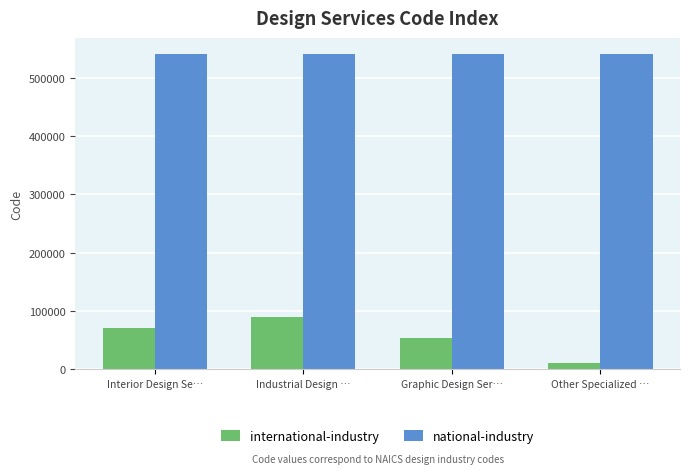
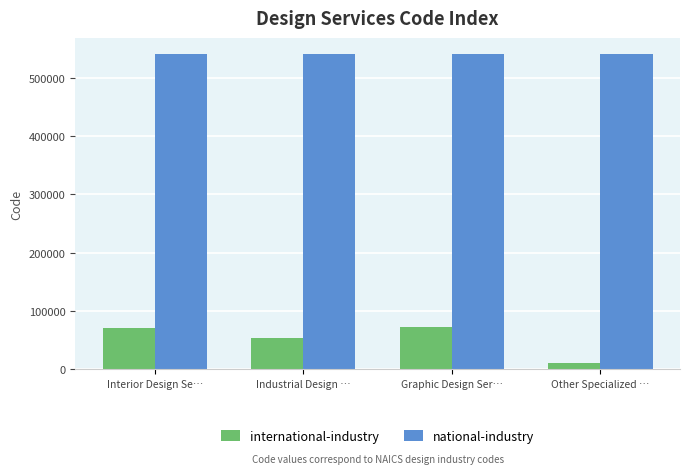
  {
    "international-industry": {
      "Interior Design Se…": 70000,
-     "Industrial Design …": 90000,
-     "Graphic Design Ser…": 50000,
+     "Industrial Design …": 50000,
+     "Graphic Design Ser…": 70000,
      "Other Specialized …": 10000
    },
    "national-industry": {
      "Interior Design Se…": 540000,
      "Industrial Design …": 540000,
      "Graphic Design Ser…": 540000,
      "Other Specialized …": 540000
    }
  }
